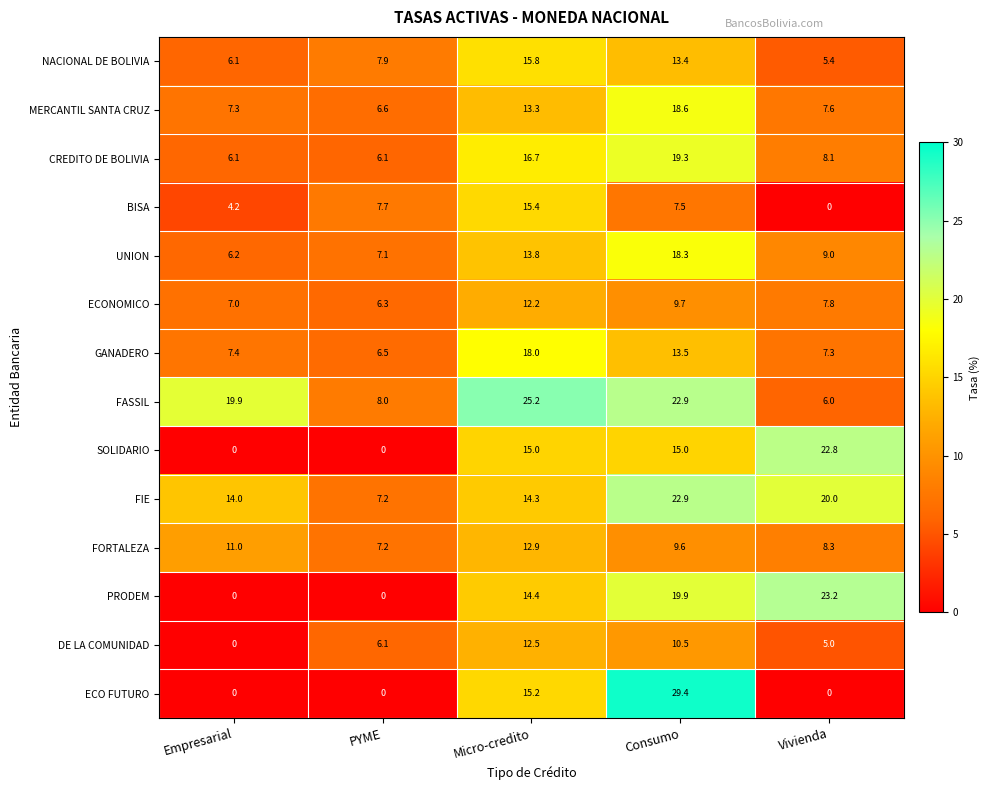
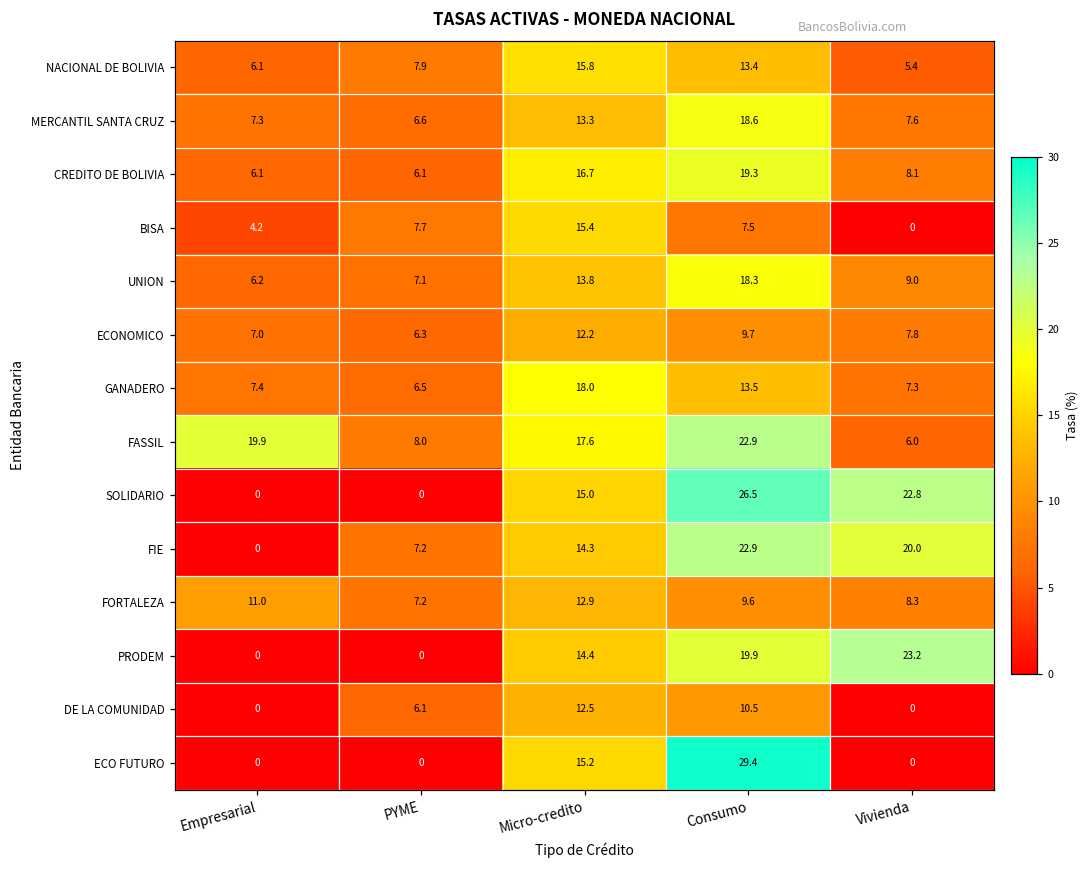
  {
    "NACIONAL DE BOLIVIA": {
      "Empresarial": 6.1,
      "PYME": 7.9,
      "Micro-credito": 15.8,
      "Consumo": 13.4,
      "Vivienda": 5.4
    },
    "MERCANTIL SANTA CRUZ": {
      "Empresarial": 7.3,
      "PYME": 6.6,
      "Micro-credito": 13.3,
      "Consumo": 18.6,
      "Vivienda": 7.6
    },
    "CREDITO DE BOLIVIA": {
      "Empresarial": 6.1,
      "PYME": 6.1,
      "Micro-credito": 16.7,
      "Consumo": 19.3,
      "Vivienda": 8.1
    },
    "BISA": {
      "Empresarial": 4.2,
      "PYME": 7.7,
      "Micro-credito": 15.4,
      "Consumo": 7.5,
      "Vivienda": 0
    },
    "UNION": {
      "Empresarial": 6.2,
      "PYME": 7.1,
      "Micro-credito": 13.8,
      "Consumo": 18.3,
      "Vivienda": 9.0
    },
    "ECONOMICO": {
      "Empresarial": 7.0,
      "PYME": 6.3,
      "Micro-credito": 12.2,
      "Consumo": 9.7,
      "Vivienda": 7.8
    },
    "GANADERO": {
      "Empresarial": 7.4,
      "PYME": 6.5,
      "Micro-credito": 18.0,
      "Consumo": 13.5,
      "Vivienda": 7.3
    },
    "FASSIL": {
      "Empresarial": 19.9,
      "PYME": 8.0,
-     "Micro-credito": 25.2,
+     "Micro-credito": 17.6,
      "Consumo": 22.9,
      "Vivienda": 6.0
    },
    "SOLIDARIO": {
      "Empresarial": 0,
      "PYME": 0,
      "Micro-credito": 15.0,
-     "Consumo": 15.0,
+     "Consumo": 26.5,
      "Vivienda": 22.8
    },
    "FIE": {
-     "Empresarial": 14.0,
+     "Empresarial": 0,
      "PYME": 7.2,
      "Micro-credito": 14.3,
      "Consumo": 22.9,
      "Vivienda": 20.0
    },
    "FORTALEZA": {
      "Empresarial": 11.0,
      "PYME": 7.2,
      "Micro-credito": 12.9,
      "Consumo": 9.6,
      "Vivienda": 8.3
    },
    "PRODEM": {
      "Empresarial": 0,
      "PYME": 0,
      "Micro-credito": 14.4,
      "Consumo": 19.9,
      "Vivienda": 23.2
    },
    "DE LA COMUNIDAD": {
      "Empresarial": 0,
      "PYME": 6.1,
      "Micro-credito": 12.5,
      "Consumo": 10.5,
-     "Vivienda": 5.0
+     "Vivienda": 0
    },
    "ECO FUTURO": {
      "Empresarial": 0,
      "PYME": 0,
      "Micro-credito": 15.2,
      "Consumo": 29.4,
      "Vivienda": 0
    }
  }
